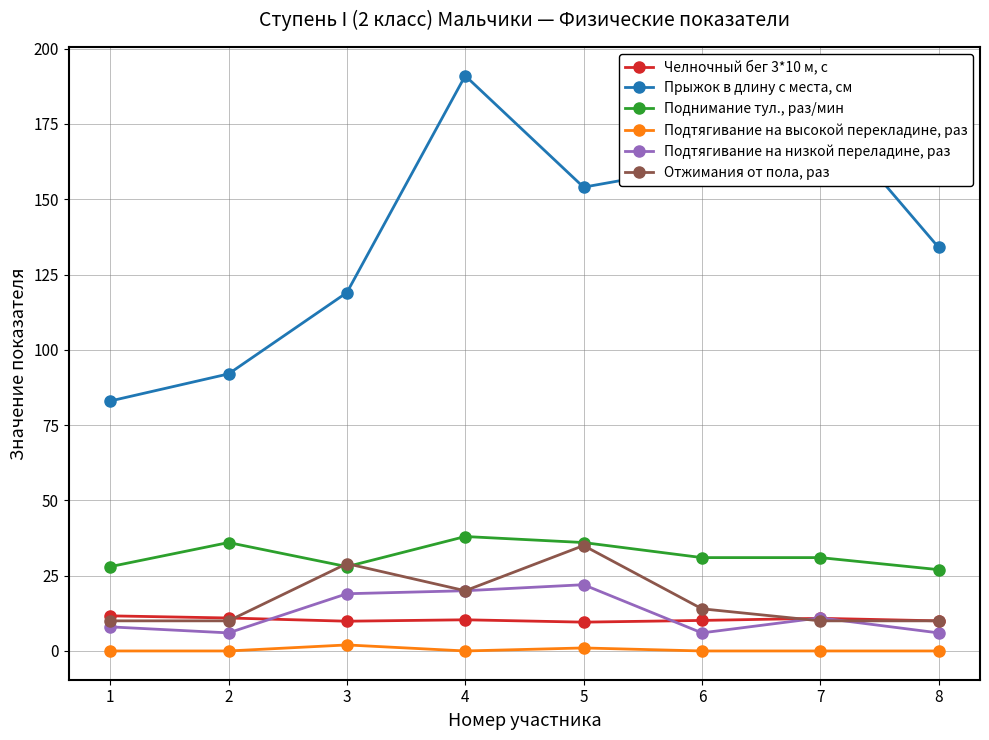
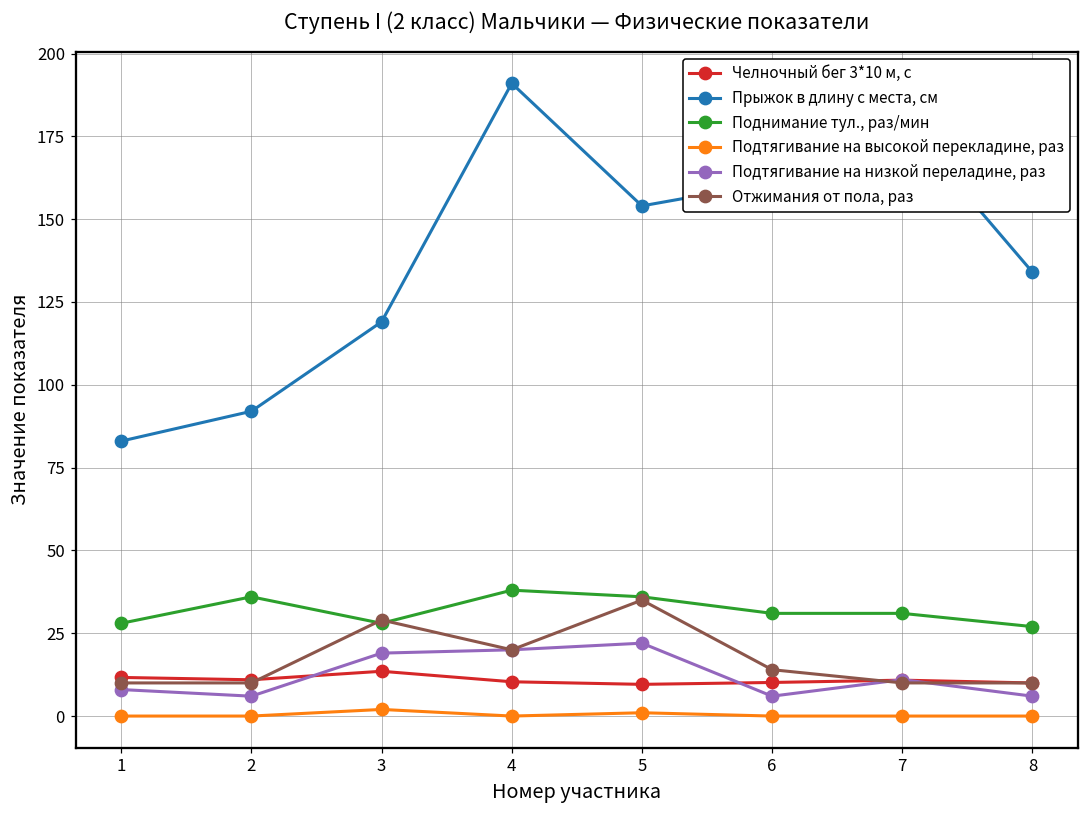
  {
    "Челночный бег 3*10 м, с": {
      "1": 12,
      "2": 11,
-     "3": 10,
+     "3": 14,
      "4": 10,
      "5": 10,
      "6": 10
    },
    "Прыжок в длину с места, см": {
      "1": 83,
      "2": 92,
      "3": 119,
      "4": 191,
      "5": 154,
      "8": 134
    },
    "Поднимание тул., раз/мин": {
      "1": 28,
      "2": 36,
      "3": 28,
      "4": 38,
      "5": 36,
      "6": 31,
      "7": 31,
      "8": 27
    },
    "Подтягивание на высокой перекладине, раз": {
      "1": 0,
      "2": 0,
      "3": 2,
      "4": 0,
      "5": 1,
      "6": 0,
      "7": 0,
      "8": 0
    },
    "Подтягивание на низкой переладине, раз": {
      "1": 8,
      "2": 6,
      "3": 19,
      "5": 22,
      "6": 6,
      "8": 6
    },
    "Отжимания от пола, раз": {
      "1": 10,
      "2": 10,
      "3": 29,
      "5": 35,
      "6": 14
    }
  }
